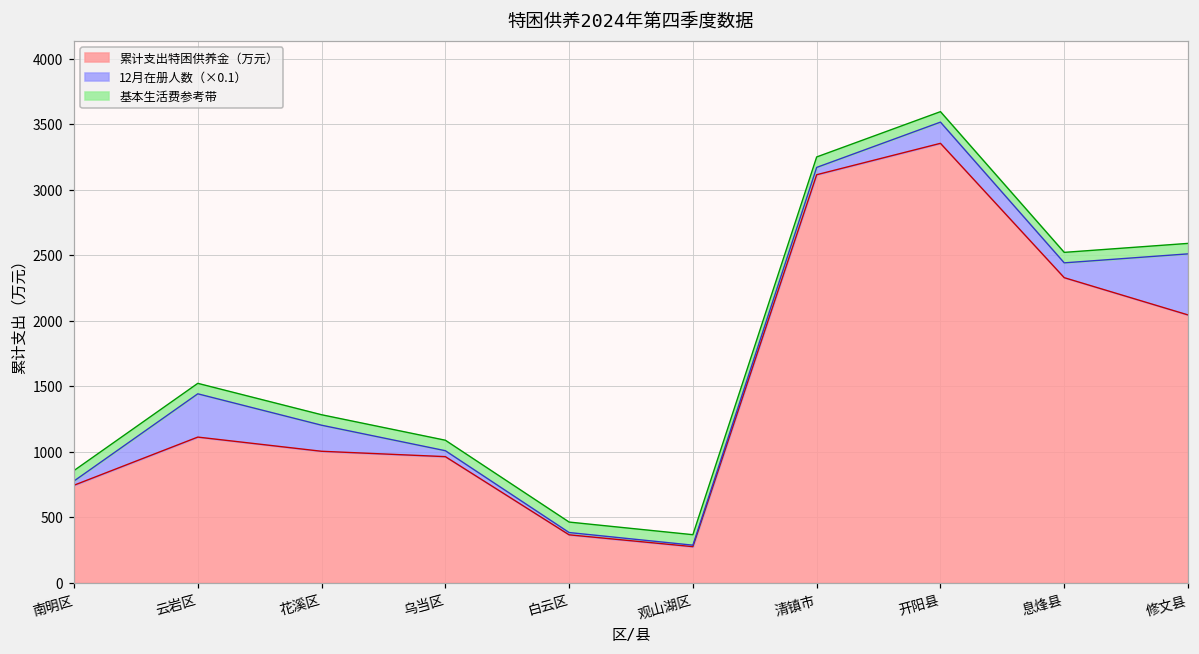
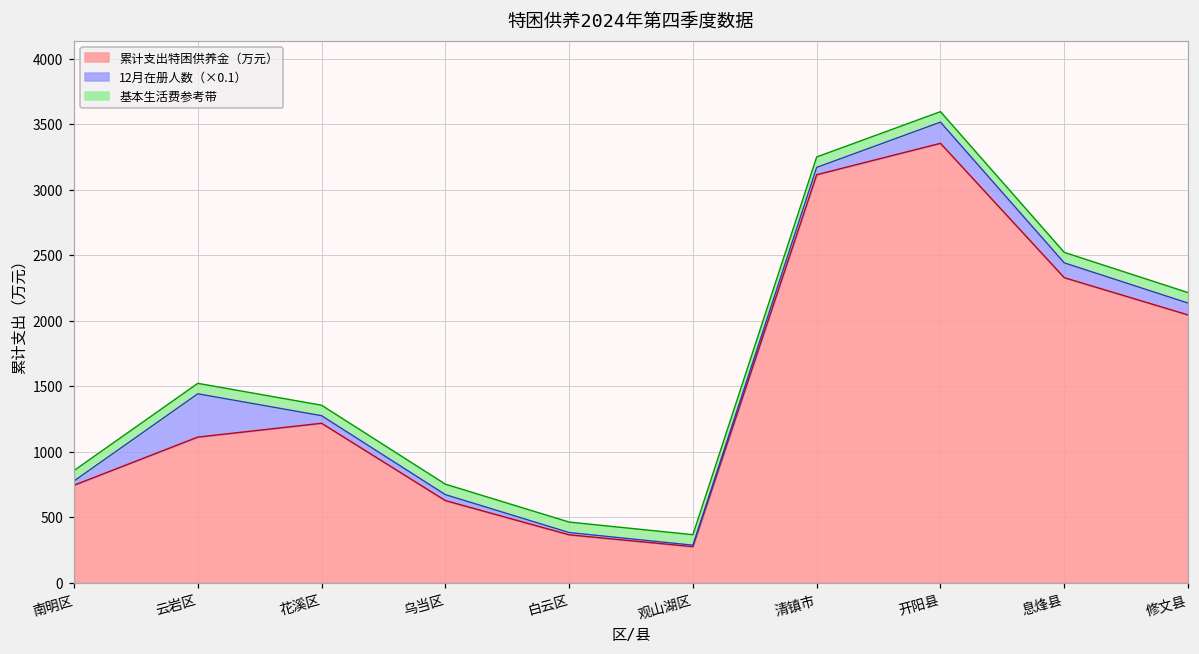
  {
    "累计支出特困供养金（万元）": {
      "南明区": 740,
      "云岩区": 1110,
-     "花溪区": 1000,
-     "乌当区": 960,
+     "花溪区": 1220,
+     "乌当区": 630,
      "清镇市": 3110,
      "开阳县": 3350,
      "息烽县": 2330,
      "修文县": 2040
    },
    "12月在册人数（×0.1）": {
      "南明区": 30,
      "云岩区": 330,
-     "花溪区": 200,
+     "花溪区": 60,
      "乌当区": 50,
      "清镇市": 60,
      "开阳县": 160,
      "息烽县": 110,
-     "修文县": 470
+     "修文县": 90
    },
    "基本生活费参考带": {
      "南明区": 80,
      "云岩区": 80,
      "花溪区": 80,
      "乌当区": 80,
      "白云区": 80,
      "观山湖区": 80,
      "清镇市": 80,
      "开阳县": 80,
      "息烽县": 80,
      "修文县": 80
    }
  }
